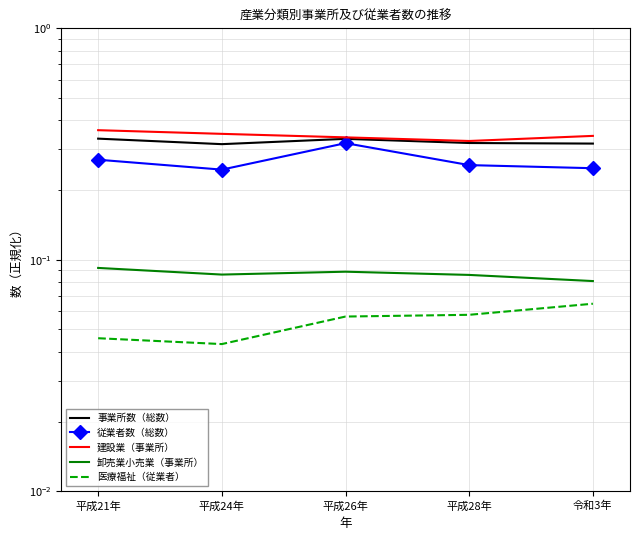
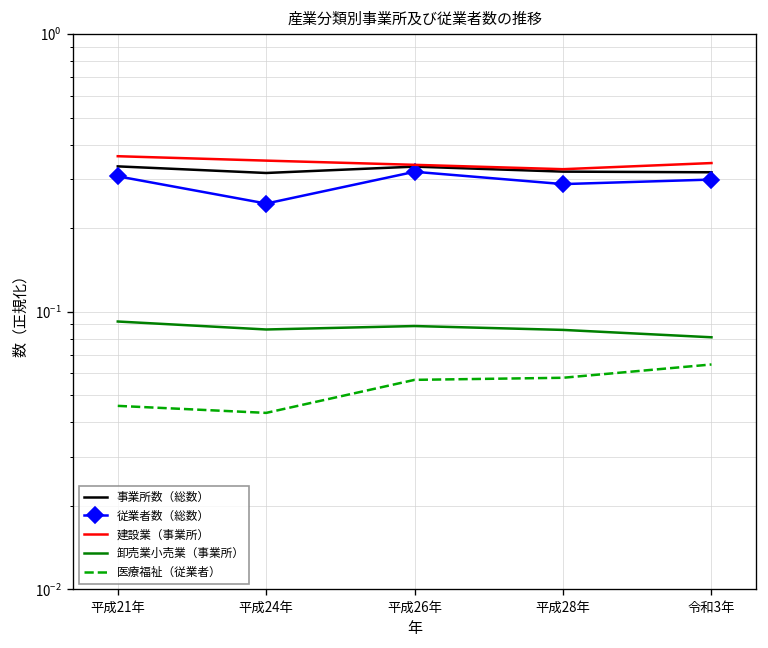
  {
    "事業所数（総数）": {
      "平成21年": 0.33,
      "平成24年": 0.32,
      "令和3年": 0.32
    },
    "従業者数（総数）": {
-     "平成21年": 0.27,
+     "平成21年": 0.31,
      "平成24年": 0.25,
      "平成26年": 0.32,
-     "平成28年": 0.26,
-     "令和3年": 0.25
+     "平成28年": 0.29,
+     "令和3年": 0.30
    },
    "建設業（事業所）": {
      "平成21年": 0.36,
      "平成24年": 0.35,
      "令和3年": 0.34
    }
  }
